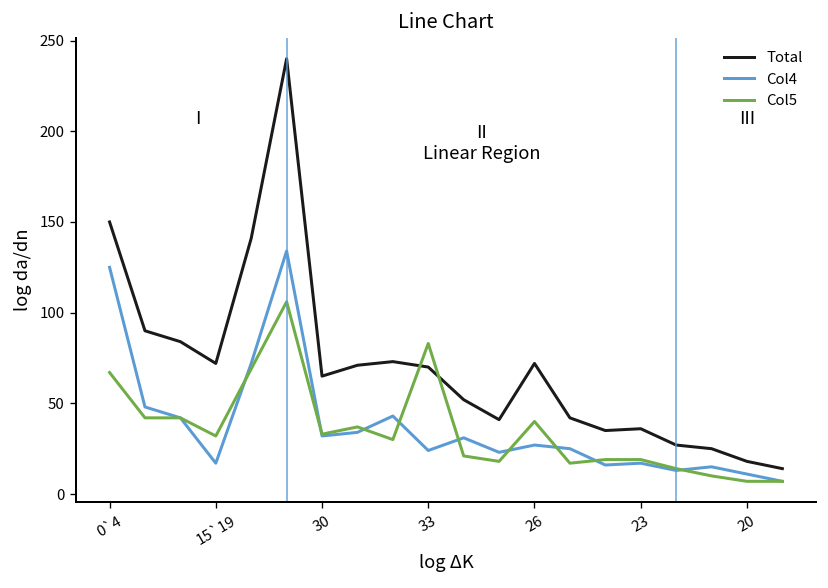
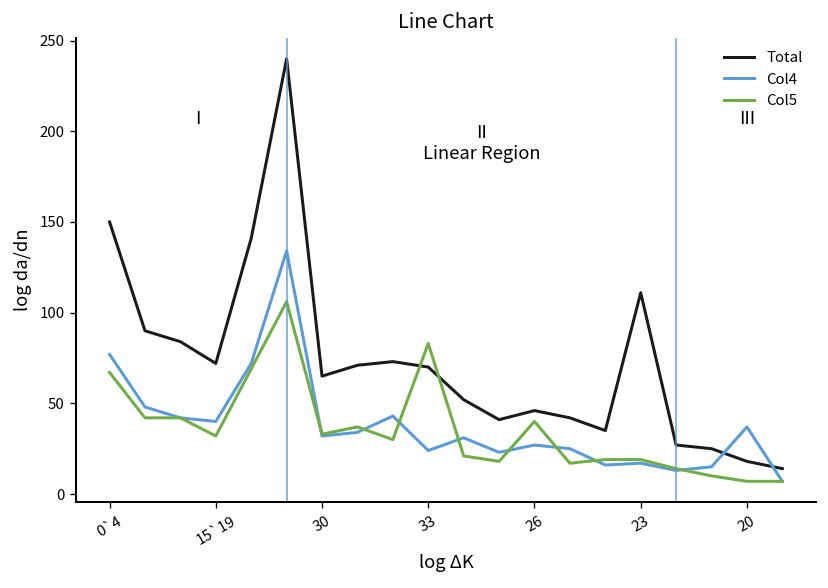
  {
    "Total": {
      "0`4": 150,
      "15`19": 72,
      "30": 65,
      "33": 70,
-     "26": 72,
-     "23": 36,
+     "26": 46,
+     "23": 111,
      "20": 18
    },
    "Col4": {
-     "0`4": 125,
-     "15`19": 17,
+     "0`4": 77,
+     "15`19": 40,
      "33": 24,
      "26": 27,
      "23": 17,
-     "20": 11
+     "20": 37
    },
    "Col5": {
      "0`4": 67,
      "15`19": 32,
      "33": 83,
      "26": 40,
      "23": 19,
      "20": 7
    }
  }
